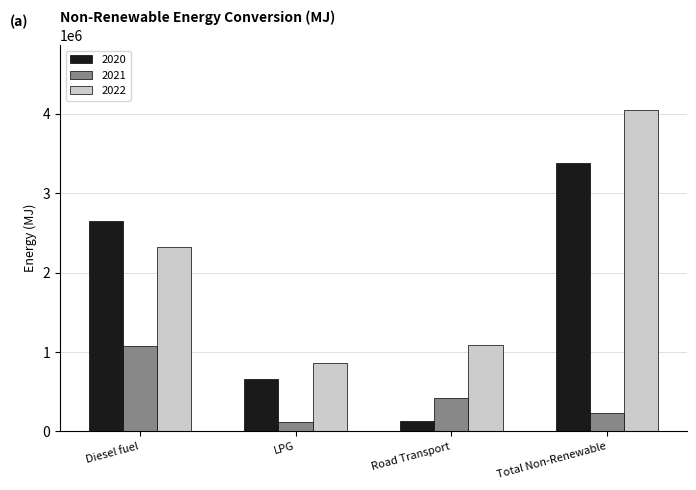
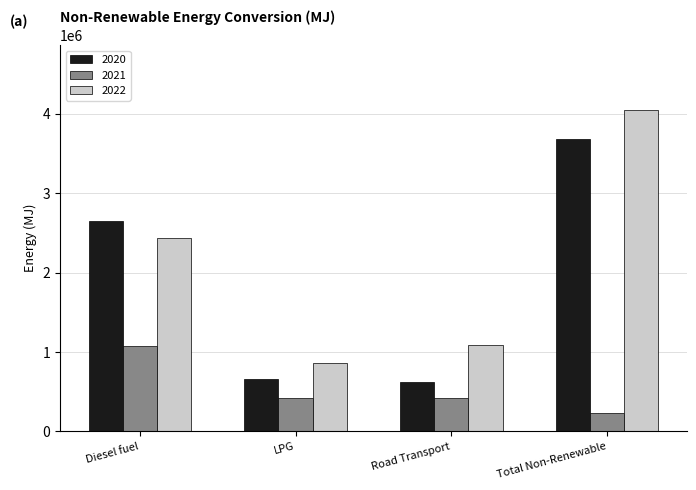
  {
    "2020": {
      "Diesel fuel": 2600000,
      "LPG": 700000,
-     "Road Transport": 100000,
-     "Total Non-Renewable": 3400000
+     "Road Transport": 600000,
+     "Total Non-Renewable": 3700000
    },
    "2021": {
      "Diesel fuel": 1100000,
-     "LPG": 100000,
+     "LPG": 400000,
      "Road Transport": 400000,
      "Total Non-Renewable": 200000
    },
    "2022": {
-     "Diesel fuel": 2300000,
+     "Diesel fuel": 2400000,
      "LPG": 900000,
      "Road Transport": 1100000,
      "Total Non-Renewable": 4100000
    }
  }
